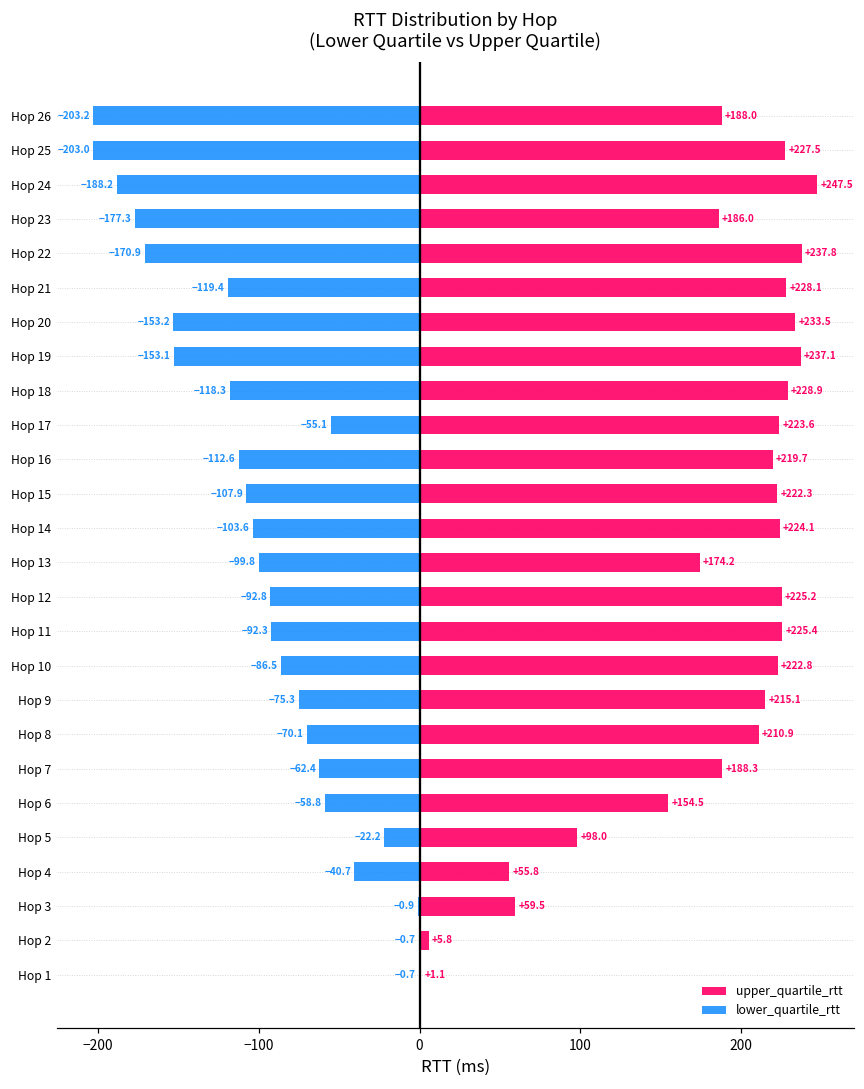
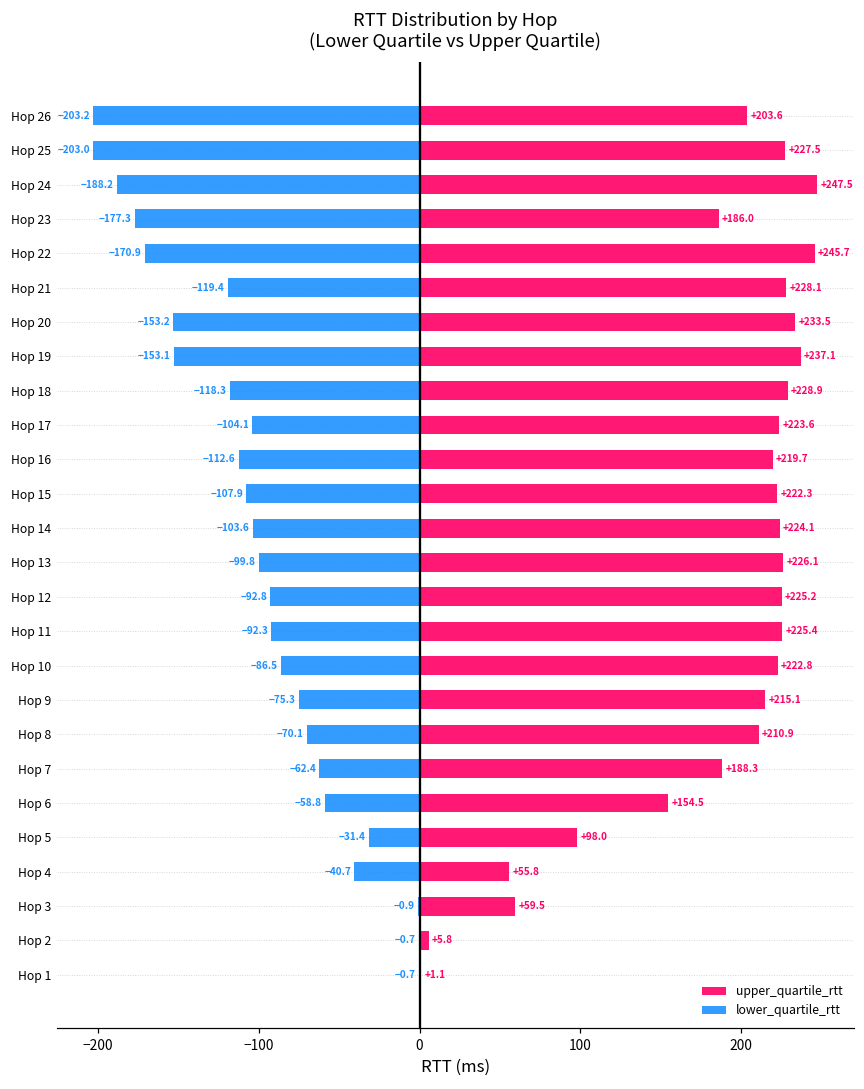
  {
    "upper_quartile_rtt": {
-     "Hop 26": "+188.0",
+     "Hop 26": "+203.6",
      "Hop 25": "+227.5",
      "Hop 24": "+247.5",
      "Hop 23": "+186.0",
-     "Hop 22": "+237.8",
+     "Hop 22": "+245.7",
      "Hop 21": "+228.1",
      "Hop 20": "+233.5",
      "Hop 19": "+237.1",
      "Hop 18": "+228.9",
      "Hop 17": "+223.6",
      "Hop 16": "+219.7",
      "Hop 15": "+222.3",
      "Hop 14": "+224.1",
-     "Hop 13": "+174.2",
+     "Hop 13": "+226.1",
      "Hop 12": "+225.2",
      "Hop 11": "+225.4",
      "Hop 10": "+222.8",
      "Hop 9": "+215.1",
      "Hop 8": "+210.9",
      "Hop 7": "+188.3",
      "Hop 6": "+154.5",
      "Hop 5": "+98.0",
      "Hop 4": "+55.8",
      "Hop 3": "+59.5",
      "Hop 2": "+5.8",
      "Hop 1": "+1.1"
    },
    "lower_quartile_rtt": {
      "Hop 26": "-203.2",
      "Hop 25": "-203.0",
      "Hop 24": "-188.2",
      "Hop 23": "-177.3",
      "Hop 22": "-170.9",
      "Hop 21": "-119.4",
      "Hop 20": "-153.2",
      "Hop 19": "-153.1",
      "Hop 18": "-118.3",
-     "Hop 17": "-55.1",
+     "Hop 17": "-104.1",
      "Hop 16": "-112.6",
      "Hop 15": "-107.9",
      "Hop 14": "-103.6",
      "Hop 13": "-99.8",
      "Hop 12": "-92.8",
      "Hop 11": "-92.3",
      "Hop 10": "-86.5",
      "Hop 9": "-75.3",
      "Hop 8": "-70.1",
      "Hop 7": "-62.4",
      "Hop 6": "-58.8",
-     "Hop 5": "-22.2",
+     "Hop 5": "-31.4",
      "Hop 4": "-40.7",
      "Hop 3": "-0.9",
      "Hop 2": "-0.7",
      "Hop 1": "-0.7"
    }
  }
